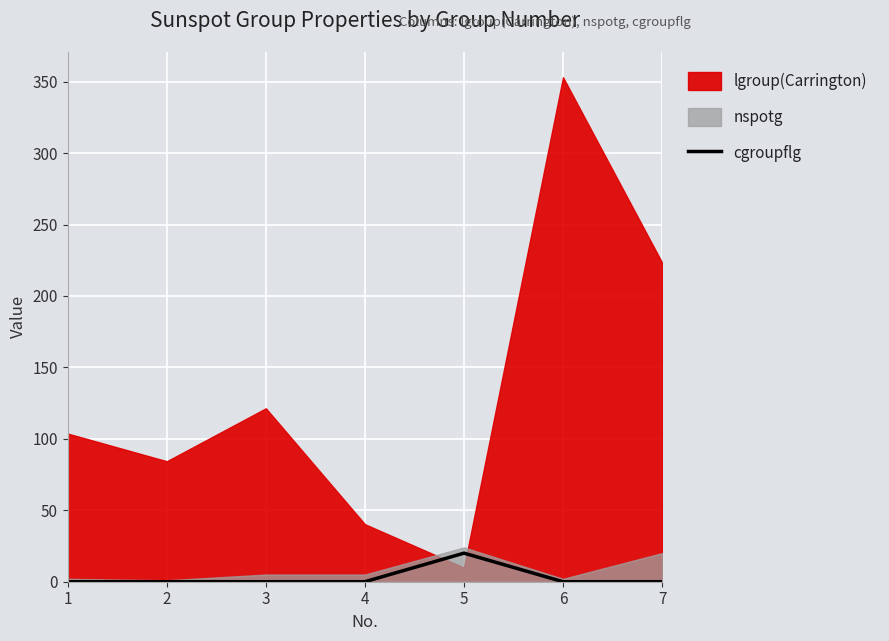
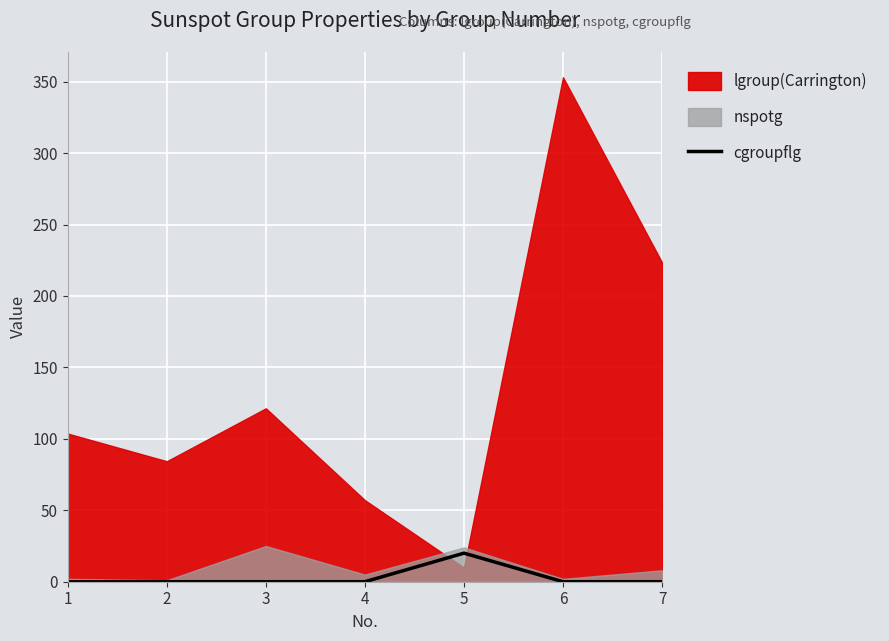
  {
    "cgroupflg": {
      "1": 0,
      "3": 0,
      "4": 0,
      "5": 20,
      "6": 0,
      "7": 0
    },
    "lgroup(Carrington)": {
      "1": 104,
      "2": 84,
      "3": 121,
-     "4": 40,
+     "4": 57,
      "5": 10,
      "6": 353,
      "7": 223
    },
    "nspotg": {
      "1": 2,
-     "3": 5,
+     "3": 25,
      "4": 5,
      "5": 24,
      "6": 2,
-     "7": 20
+     "7": 8
    }
  }
